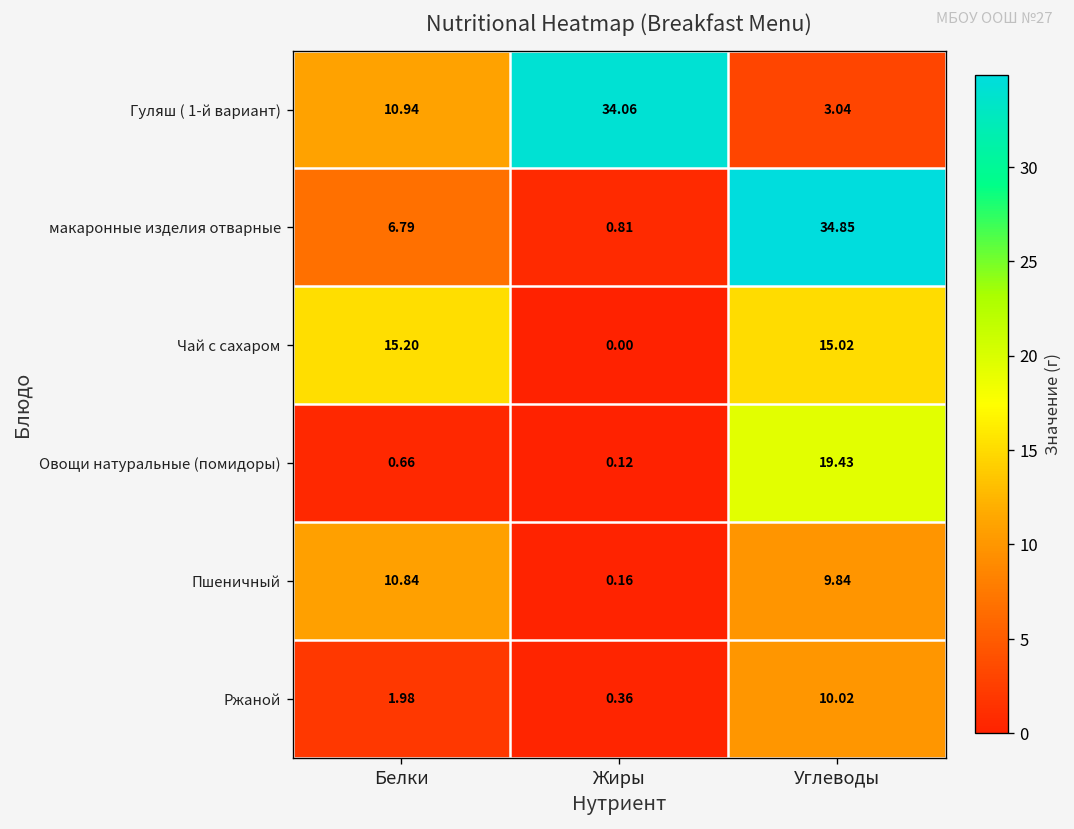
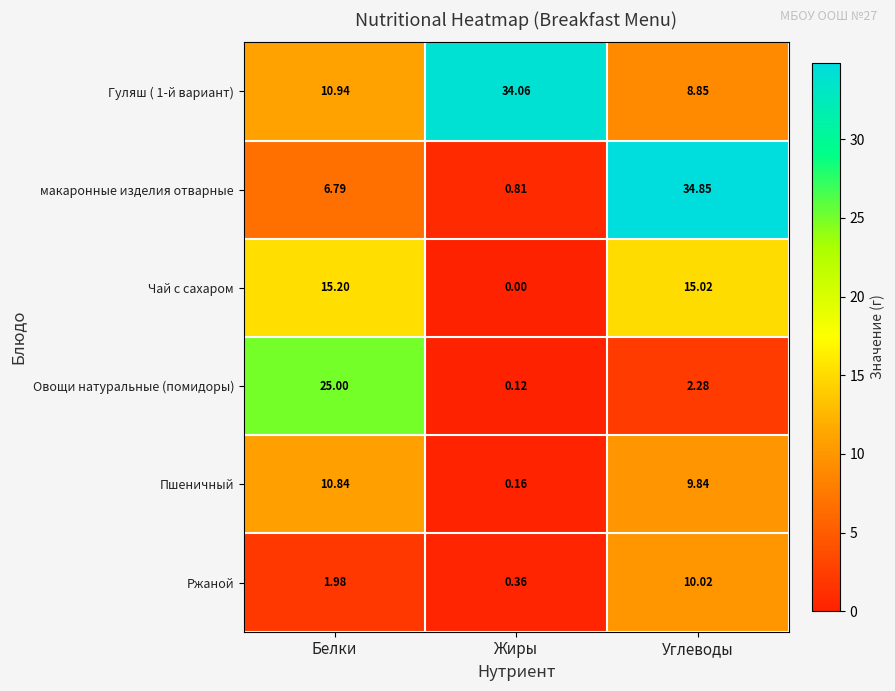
  {
    "Гуляш ( 1-й вариант)": {
      "Белки": 10.94,
      "Жиры": 34.06,
-     "Углеводы": 3.04
+     "Углеводы": 8.85
    },
    "макаронные изделия отварные": {
      "Белки": 6.79,
      "Жиры": 0.81,
      "Углеводы": 34.85
    },
    "Чай с сахаром": {
      "Белки": 15.20,
      "Жиры": 0.00,
      "Углеводы": 15.02
    },
    "Овощи натуральные (помидоры)": {
-     "Белки": 0.66,
+     "Белки": 25.00,
      "Жиры": 0.12,
-     "Углеводы": 19.43
+     "Углеводы": 2.28
    },
    "Пшеничный": {
      "Белки": 10.84,
      "Жиры": 0.16,
      "Углеводы": 9.84
    },
    "Ржаной": {
      "Белки": 1.98,
      "Жиры": 0.36,
      "Углеводы": 10.02
    }
  }
